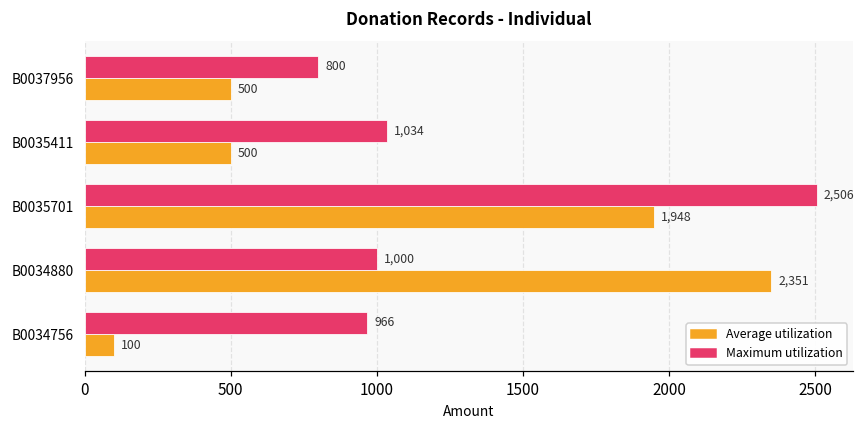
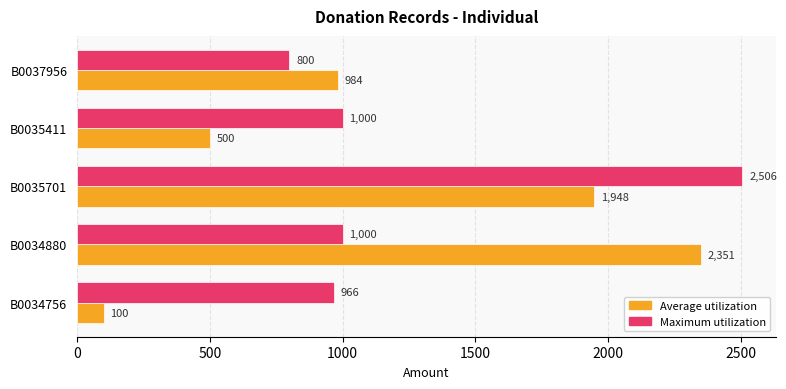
  {
    "Average utilization": {
-     "B0037956": "500",
+     "B0037956": "984",
      "B0035411": "500",
      "B0035701": "1,948",
      "B0034880": "2,351",
      "B0034756": "100"
    },
    "Maximum utilization": {
      "B0037956": "800",
-     "B0035411": "1,034",
+     "B0035411": "1,000",
      "B0035701": "2,506",
      "B0034880": "1,000",
      "B0034756": "966"
    }
  }
